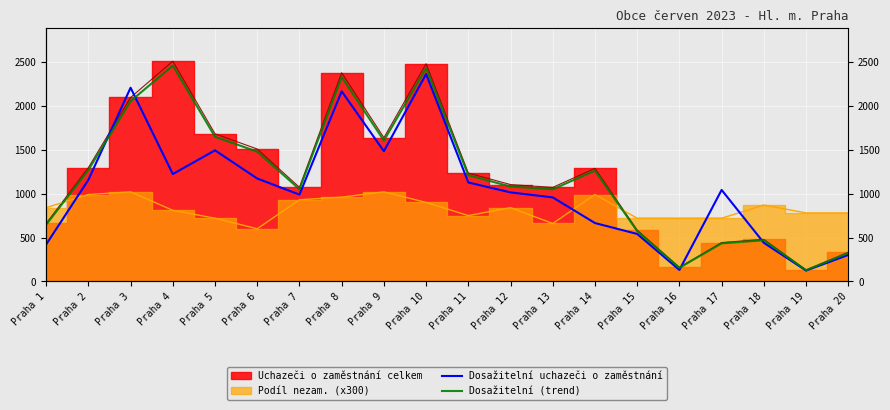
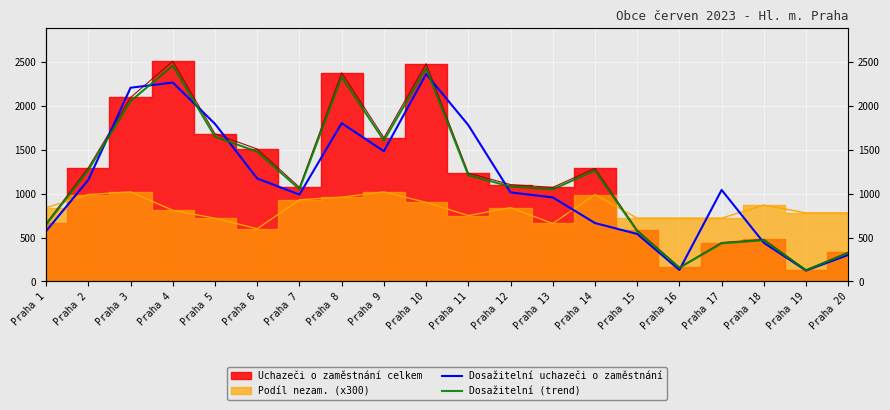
  {
    "Dosažitelní uchazeči o zaměstnání": {
-     "Praha 1": 400,
+     "Praha 1": 600,
      "Praha 2": 1200,
      "Praha 3": 2200,
-     "Praha 4": 1200,
-     "Praha 5": 1500,
+     "Praha 4": 2300,
+     "Praha 5": 1800,
      "Praha 6": 1200,
      "Praha 7": 1000,
-     "Praha 8": 2200,
+     "Praha 8": 1800,
      "Praha 9": 1500,
      "Praha 10": 2400,
-     "Praha 11": 1100,
+     "Praha 11": 1800,
      "Praha 12": 1000,
      "Praha 13": 1000,
      "Praha 14": 700,
      "Praha 15": 500,
      "Praha 17": 1000,
      "Praha 18": 400
    },
    "Dosažitelní (trend)": {
      "Praha 3": 2100,
      "Praha 4": 2500,
      "Praha 5": 1600,
      "Praha 6": 1500,
      "Praha 8": 2300,
      "Praha 9": 1600,
      "Praha 10": 2400
    }
  }
